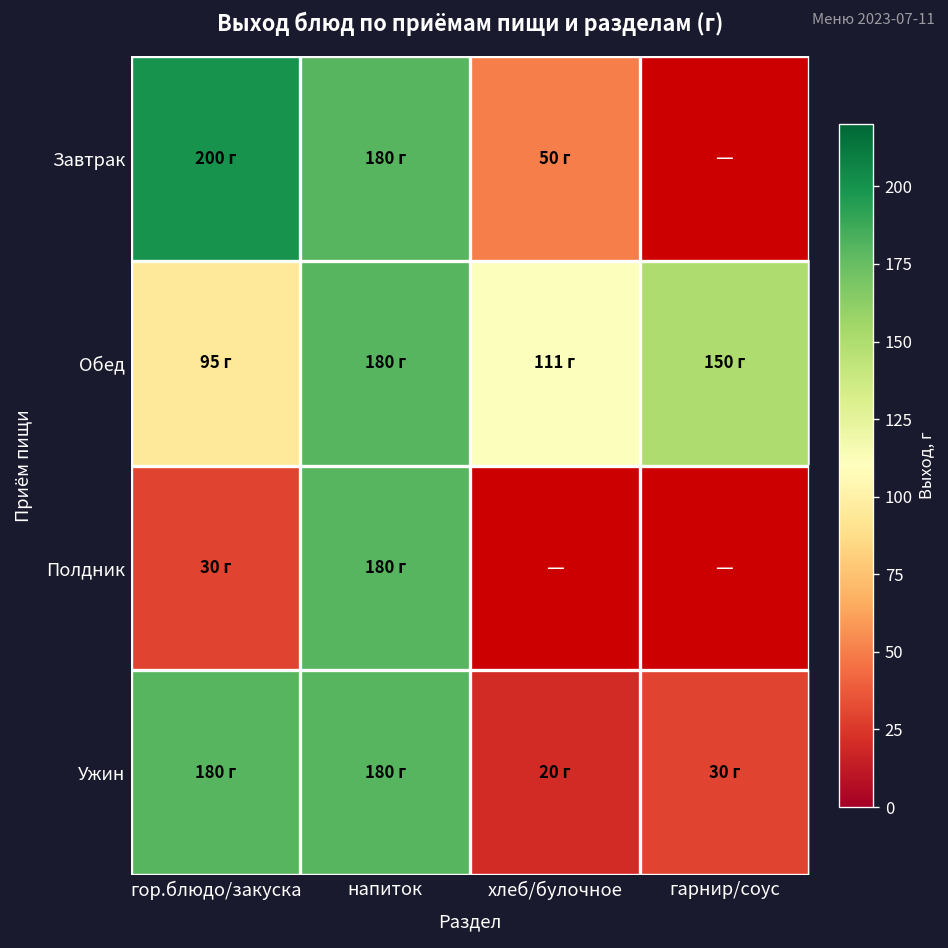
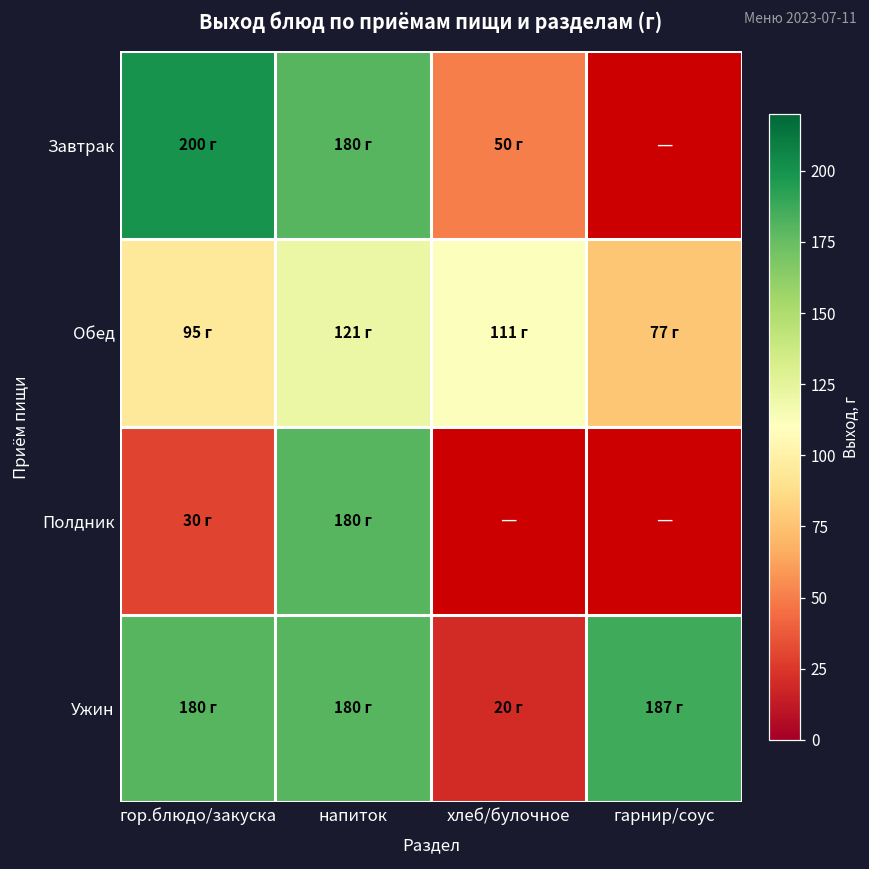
  {
    "Завтрак": {
      "гор.блюдо/закуска": 200,
      "напиток": 180,
      "хлеб/булочное": 50
    },
    "Обед": {
      "гор.блюдо/закуска": 95,
-     "напиток": 180,
+     "напиток": 121,
      "хлеб/булочное": 111,
-     "гарнир/соус": 150
+     "гарнир/соус": 77
    },
    "Полдник": {
      "гор.блюдо/закуска": 30,
      "напиток": 180
    },
    "Ужин": {
      "гор.блюдо/закуска": 180,
      "напиток": 180,
      "хлеб/булочное": 20,
-     "гарнир/соус": 30
+     "гарнир/соус": 187
    }
  }
